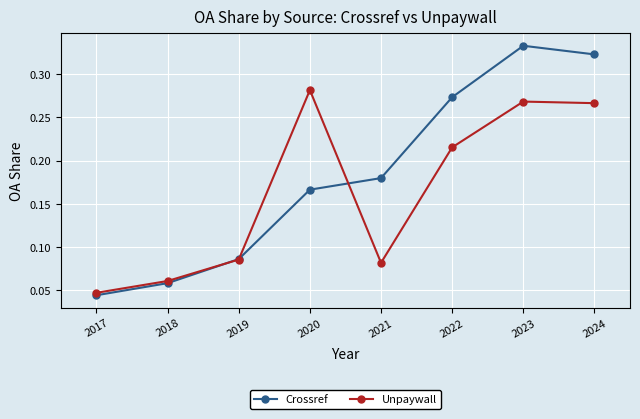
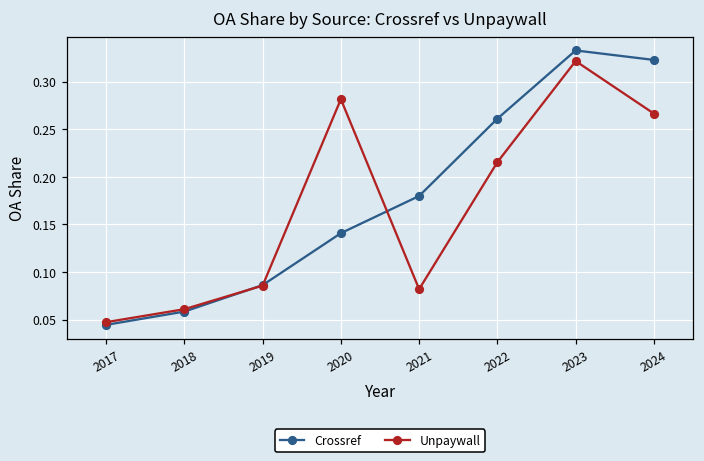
  {
    "Crossref": {
-     "2020": 0.17,
+     "2020": 0.14,
      "2021": 0.18,
-     "2022": 0.27,
+     "2022": 0.26,
      "2023": 0.33,
      "2024": 0.32
    },
    "Unpaywall": {
      "2020": 0.28,
      "2021": 0.08,
      "2022": 0.22,
-     "2023": 0.27,
+     "2023": 0.32,
      "2024": 0.27
    }
  }
